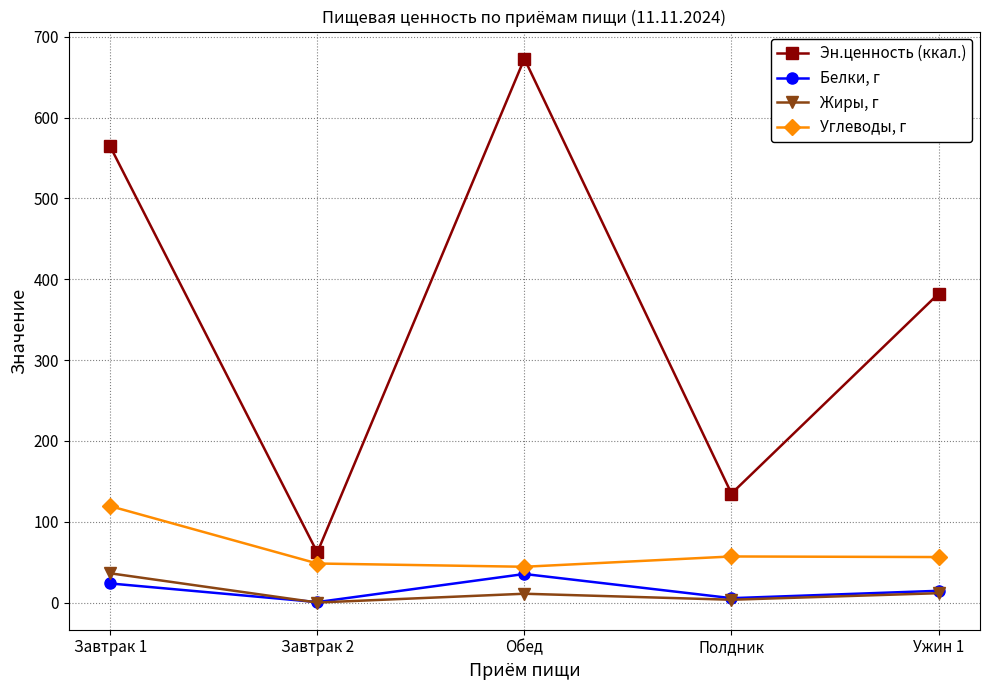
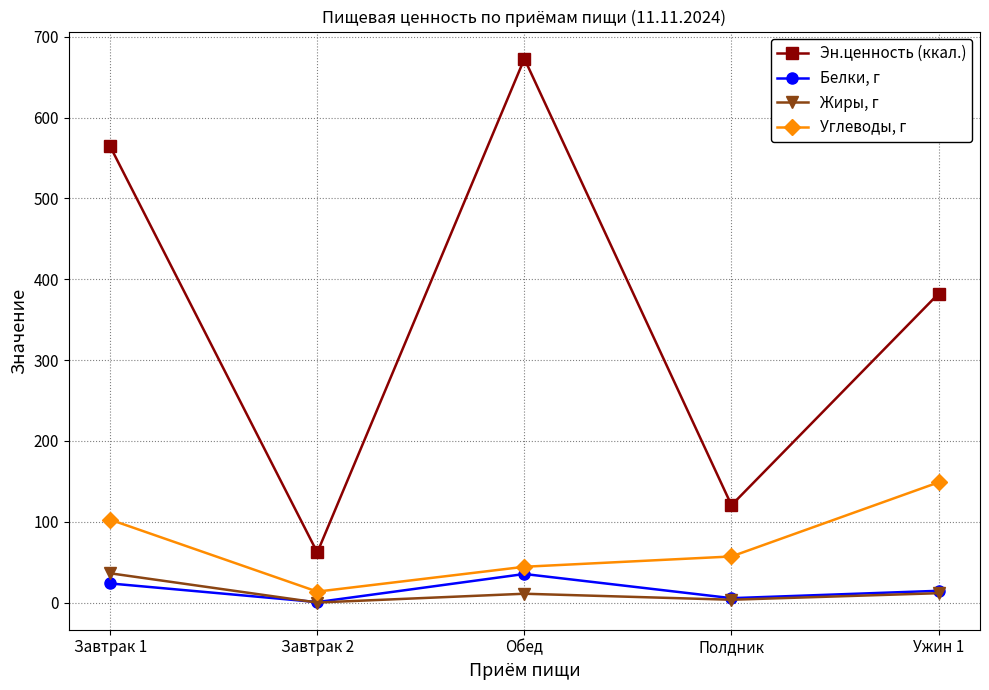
  {
    "Эн.ценность (ккал.)": {
      "Завтрак 1": 560,
      "Завтрак 2": 60,
      "Обед": 670,
-     "Полдник": 130,
+     "Полдник": 120,
      "Ужин 1": 380
    },
    "Белки, г": {
      "Завтрак 1": 20,
      "Обед": 40
    },
    "Жиры, г": {
      "Завтрак 1": 40,
      "Обед": 10
    },
    "Углеводы, г": {
-     "Завтрак 1": 120,
-     "Завтрак 2": 50,
+     "Завтрак 1": 100,
+     "Завтрак 2": 10,
      "Обед": 40,
      "Полдник": 60,
-     "Ужин 1": 60
+     "Ужин 1": 150
    }
  }
